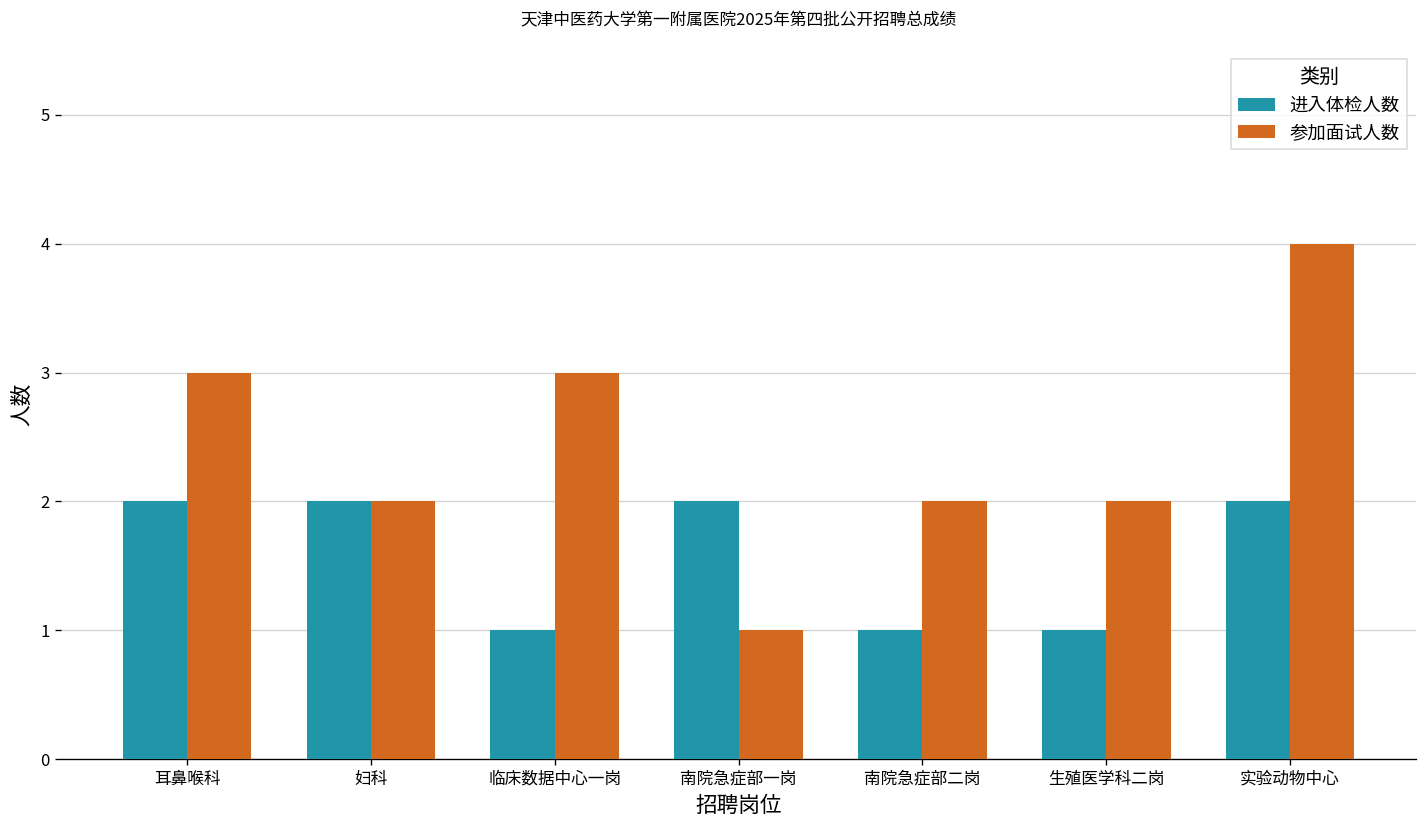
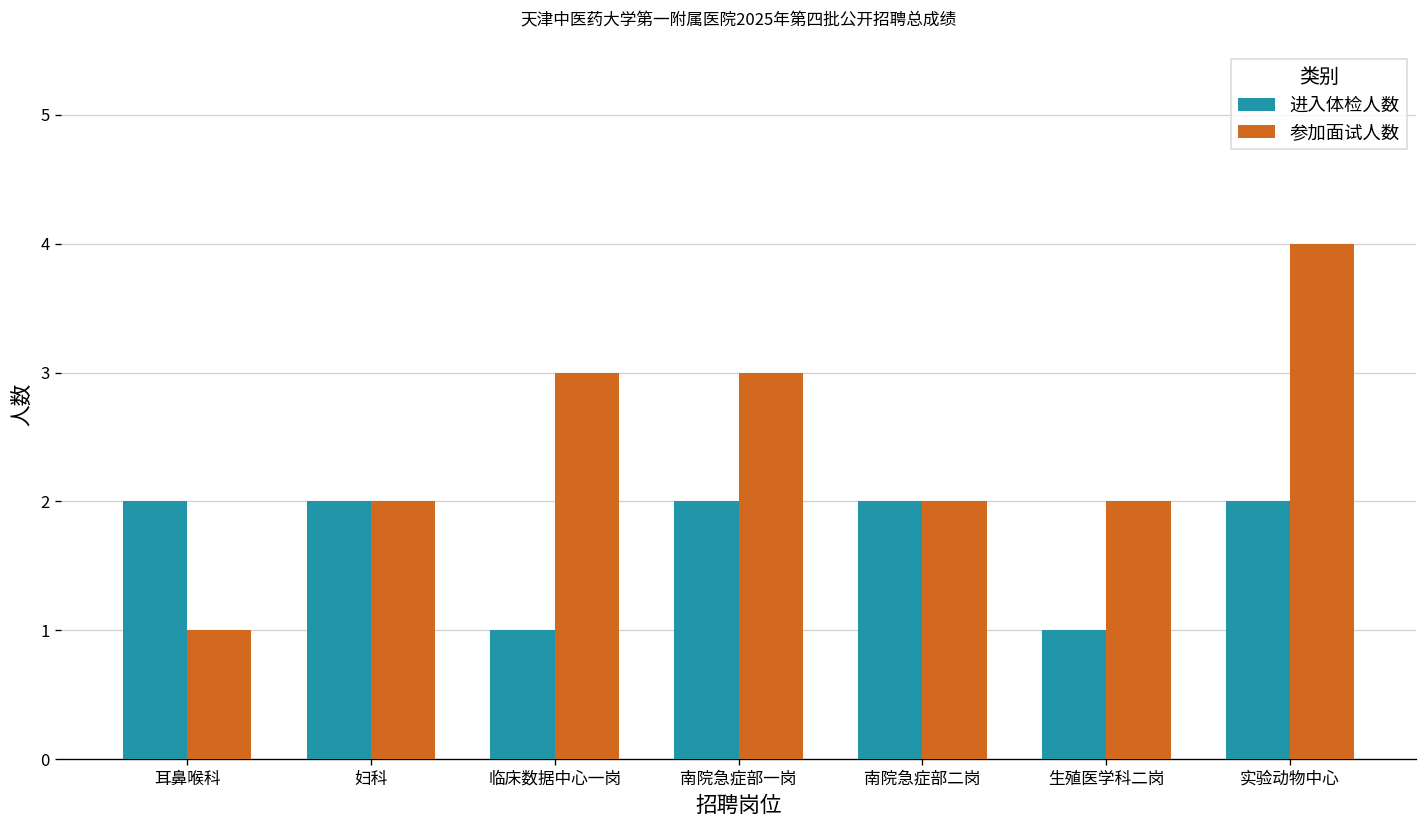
  {
    "进入体检人数": {
      "耳鼻喉科": 2,
      "妇科": 2,
      "临床数据中心一岗": 1,
      "南院急症部一岗": 2,
-     "南院急症部二岗": 1,
+     "南院急症部二岗": 2,
      "生殖医学科二岗": 1,
      "实验动物中心": 2
    },
    "参加面试人数": {
-     "耳鼻喉科": 3,
+     "耳鼻喉科": 1,
      "妇科": 2,
      "临床数据中心一岗": 3,
-     "南院急症部一岗": 1,
+     "南院急症部一岗": 3,
      "南院急症部二岗": 2,
      "生殖医学科二岗": 2,
      "实验动物中心": 4
    }
  }
